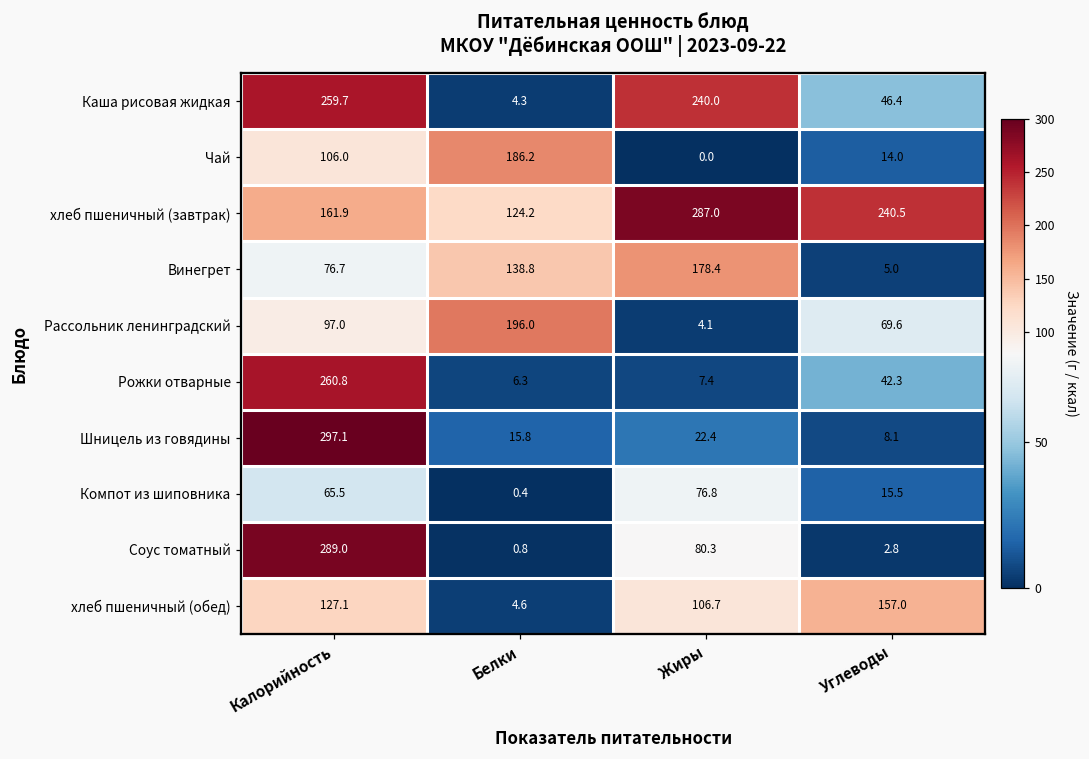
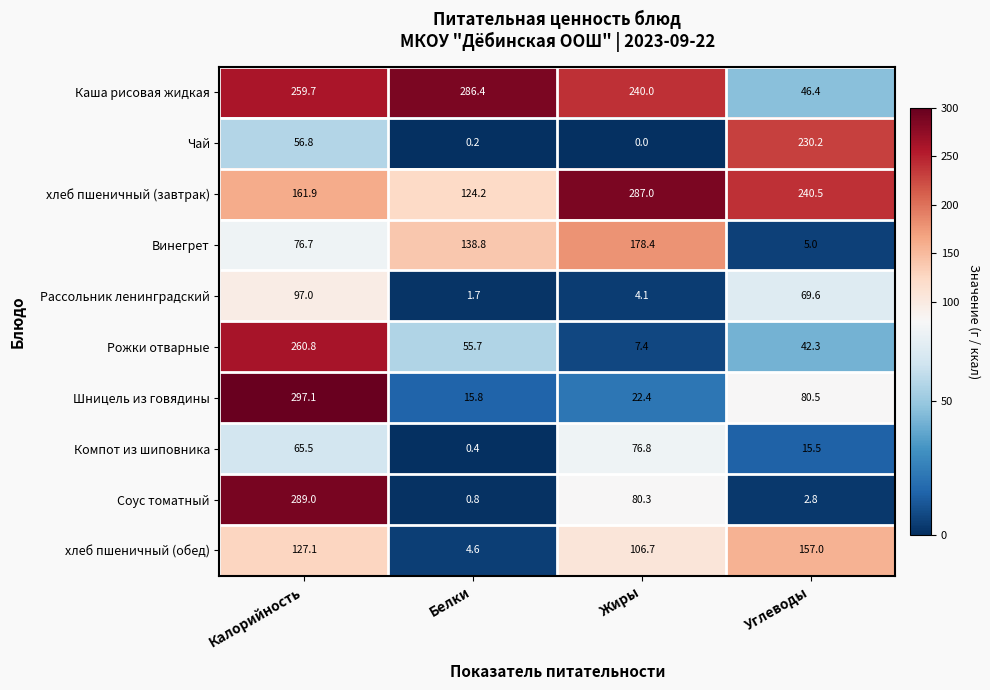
  {
    "Каша рисовая жидкая": {
      "Калорийность": 259.7,
-     "Белки": 4.3,
+     "Белки": 286.4,
      "Жиры": 240.0,
      "Углеводы": 46.4
    },
    "Чай": {
-     "Калорийность": 106.0,
-     "Белки": 186.2,
+     "Калорийность": 56.8,
+     "Белки": 0.2,
      "Жиры": 0.0,
-     "Углеводы": 14.0
+     "Углеводы": 230.2
    },
    "хлеб пшеничный (завтрак)": {
      "Калорийность": 161.9,
      "Белки": 124.2,
      "Жиры": 287.0,
      "Углеводы": 240.5
    },
    "Винегрет": {
      "Калорийность": 76.7,
      "Белки": 138.8,
      "Жиры": 178.4,
      "Углеводы": 5.0
    },
    "Рассольник ленинградский": {
      "Калорийность": 97.0,
-     "Белки": 196.0,
+     "Белки": 1.7,
      "Жиры": 4.1,
      "Углеводы": 69.6
    },
    "Рожки отварные": {
      "Калорийность": 260.8,
-     "Белки": 6.3,
+     "Белки": 55.7,
      "Жиры": 7.4,
      "Углеводы": 42.3
    },
    "Шницель из говядины": {
      "Калорийность": 297.1,
      "Белки": 15.8,
      "Жиры": 22.4,
-     "Углеводы": 8.1
+     "Углеводы": 80.5
    },
    "Компот из шиповника": {
      "Калорийность": 65.5,
      "Белки": 0.4,
      "Жиры": 76.8,
      "Углеводы": 15.5
    },
    "Соус томатный": {
      "Калорийность": 289.0,
      "Белки": 0.8,
      "Жиры": 80.3,
      "Углеводы": 2.8
    },
    "хлеб пшеничный (обед)": {
      "Калорийность": 127.1,
      "Белки": 4.6,
      "Жиры": 106.7,
      "Углеводы": 157.0
    }
  }
